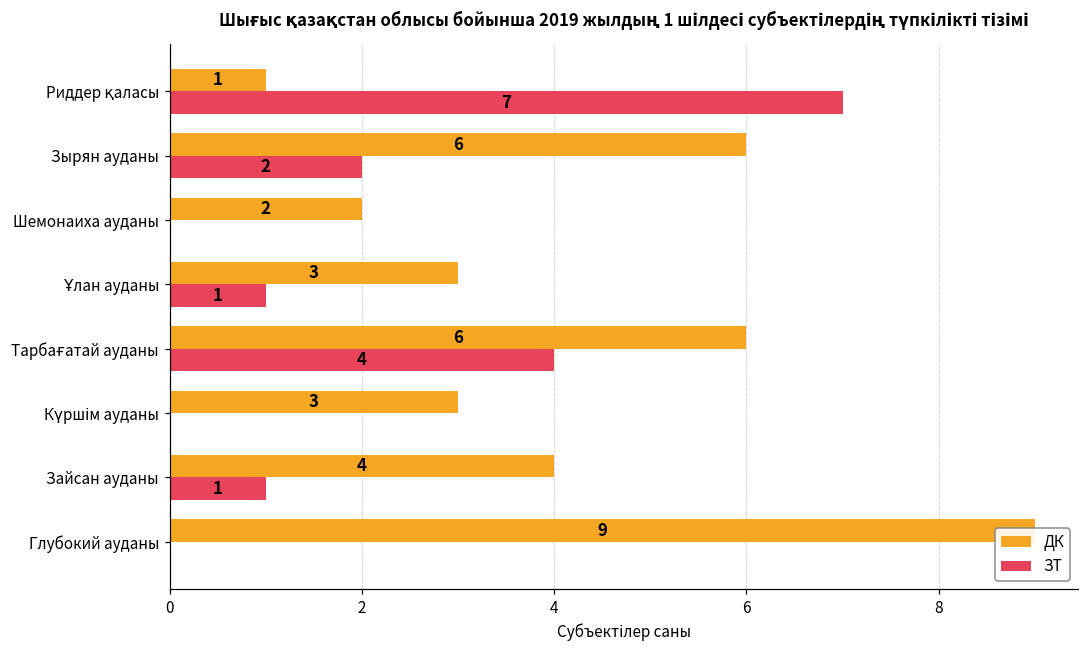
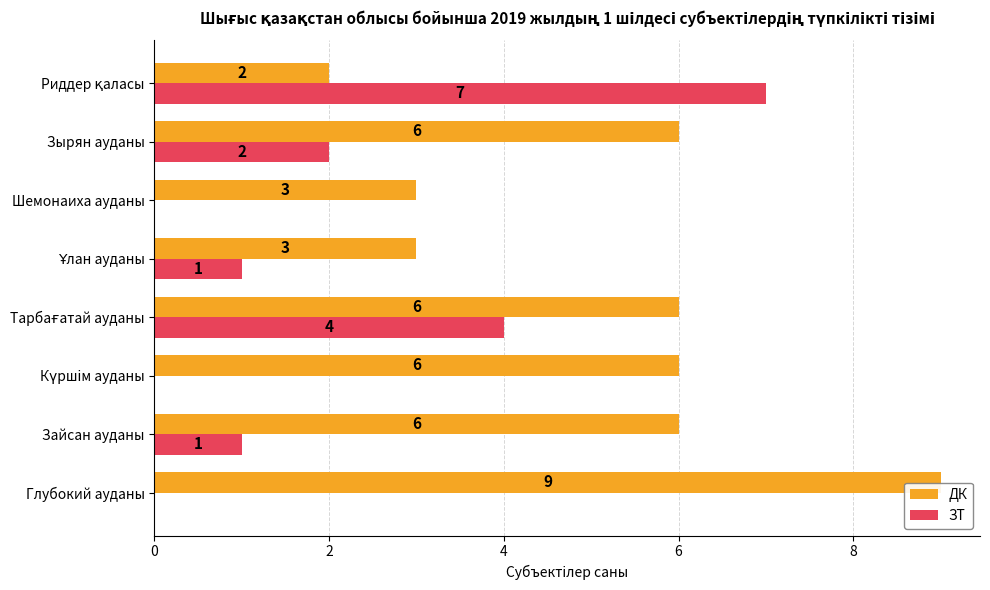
  {
    "ДК": {
-     "Риддер қаласы": 1,
+     "Риддер қаласы": 2,
      "Зырян ауданы": 6,
-     "Шемонаиха ауданы": 2,
+     "Шемонаиха ауданы": 3,
      "Ұлан ауданы": 3,
      "Тарбағатай ауданы": 6,
-     "Күршім ауданы": 3,
-     "Зайсан ауданы": 4,
+     "Күршім ауданы": 6,
+     "Зайсан ауданы": 6,
      "Глубокий ауданы": 9
    },
    "ЗТ": {
      "Риддер қаласы": 7,
      "Зырян ауданы": 2,
      "Ұлан ауданы": 1,
      "Тарбағатай ауданы": 4,
      "Зайсан ауданы": 1
    }
  }
